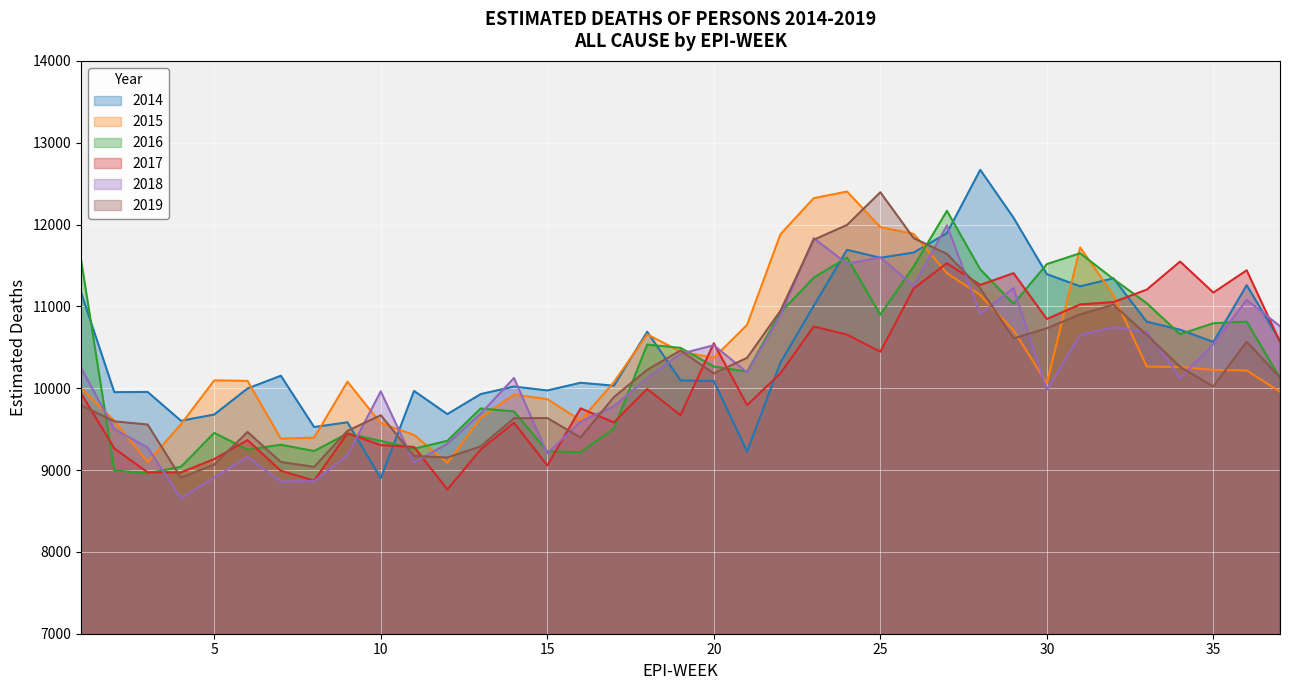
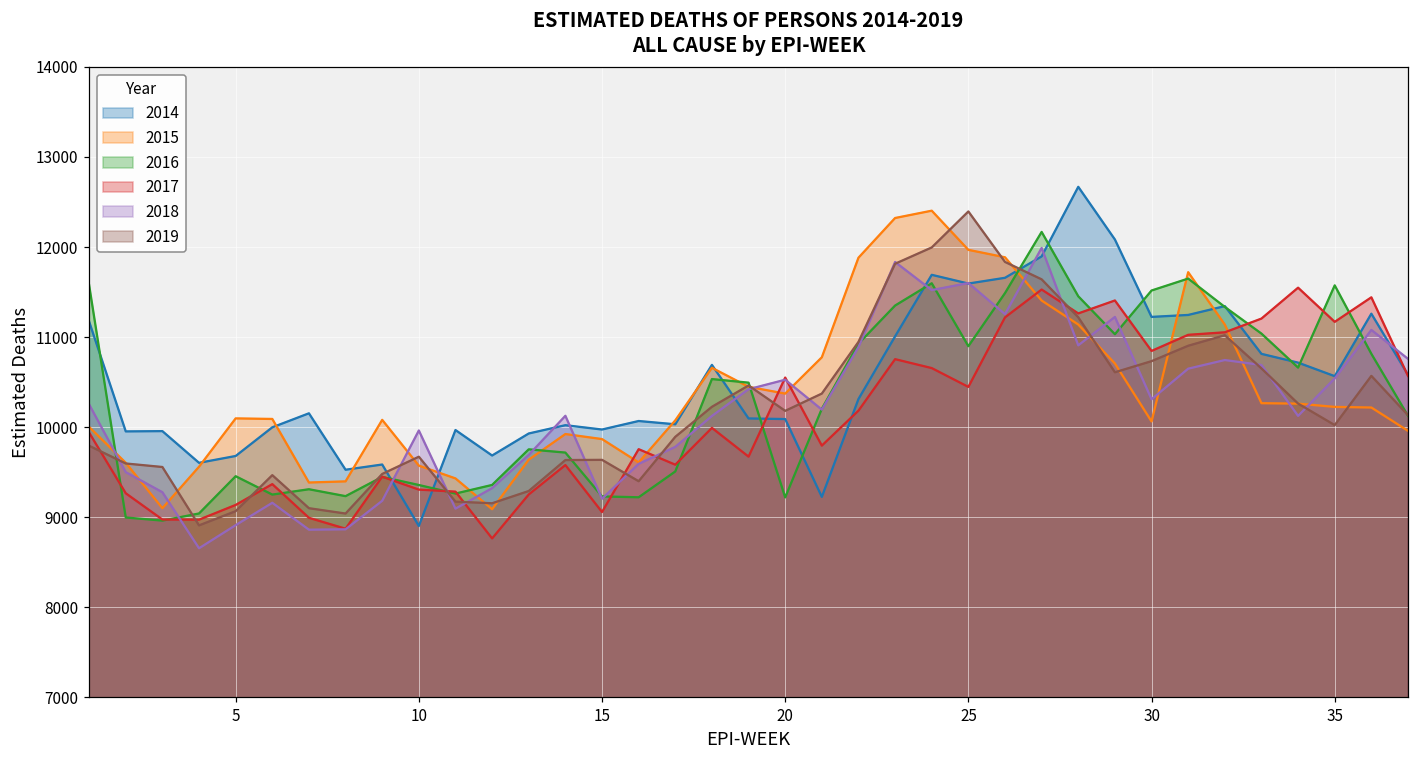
  {
    "2014": {
      "5": 9700,
      "10": 8900,
      "15": 10000,
      "20": 10100,
-     "30": 11400
+     "30": 11200
    },
    "2016": {
      "5": 9500,
      "10": 9400,
-     "20": 10300,
+     "20": 9200,
      "25": 10900,
      "30": 11500,
-     "35": 10800
+     "35": 11600
    },
    "2018": {
      "5": 8900,
      "10": 10000,
-     "30": 10000
+     "30": 10300
    }
  }
